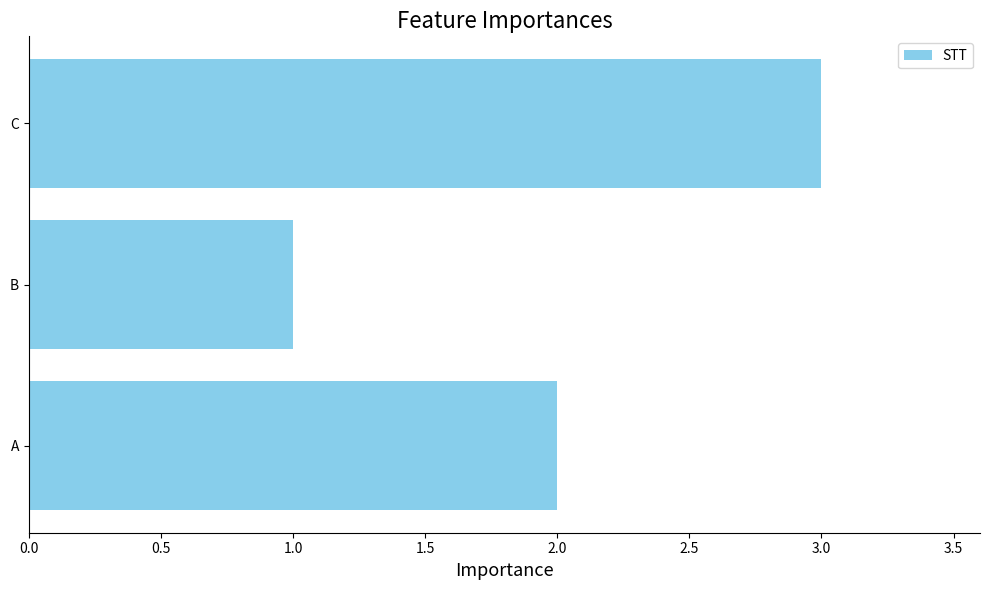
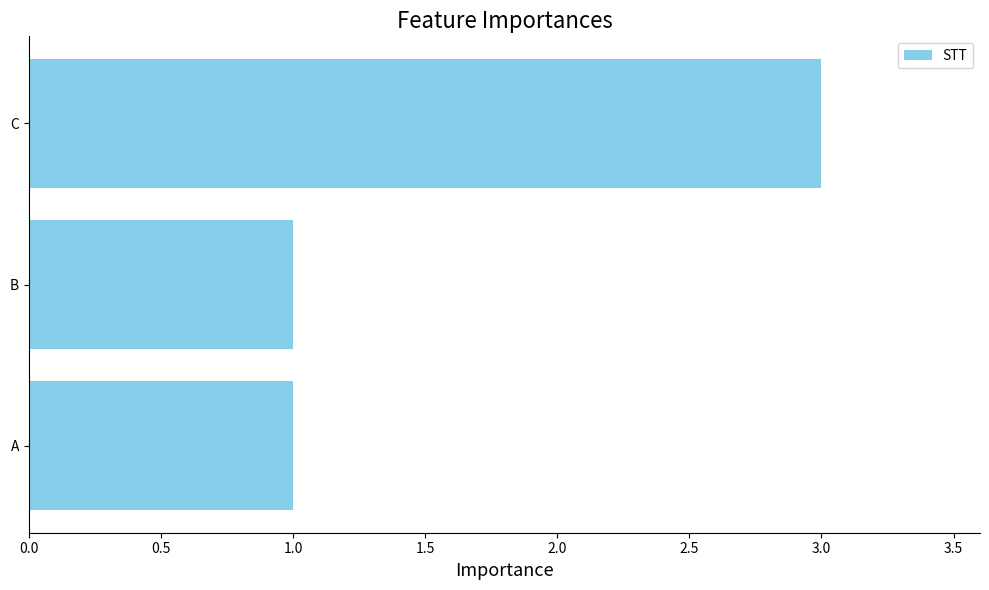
  {
    "C": 3,
    "B": 1,
-   "A": 2
+   "A": 1
  }
